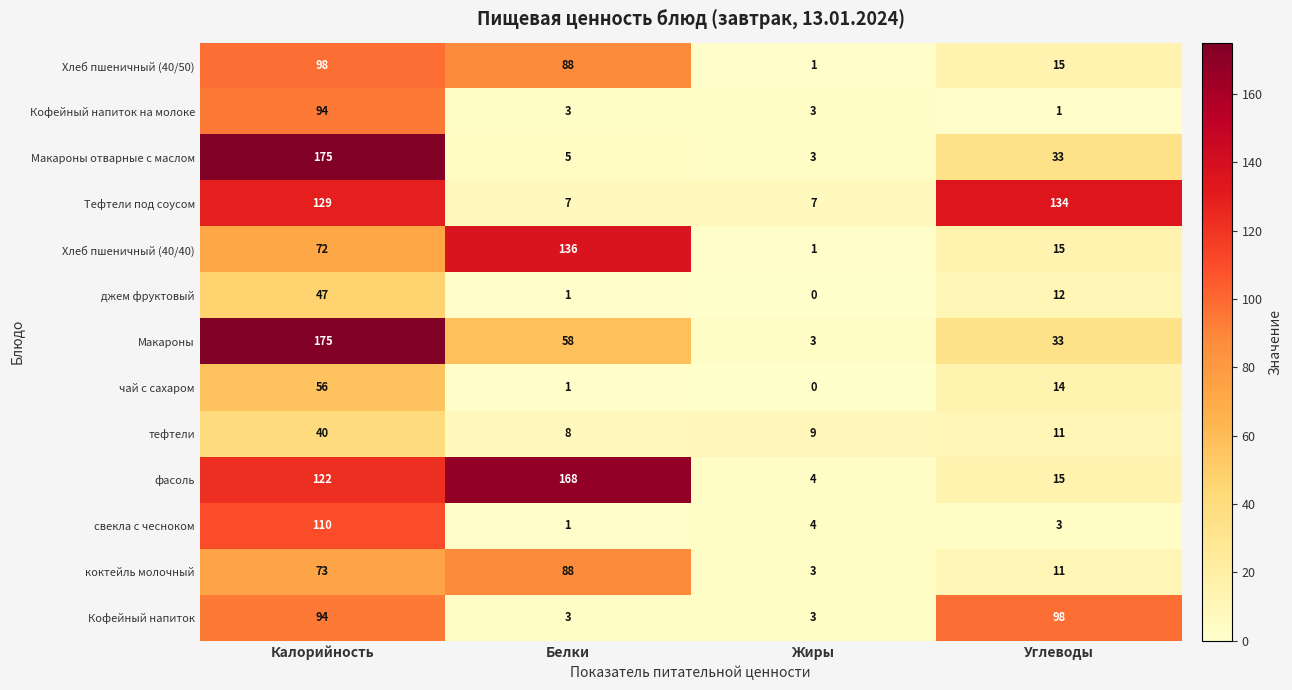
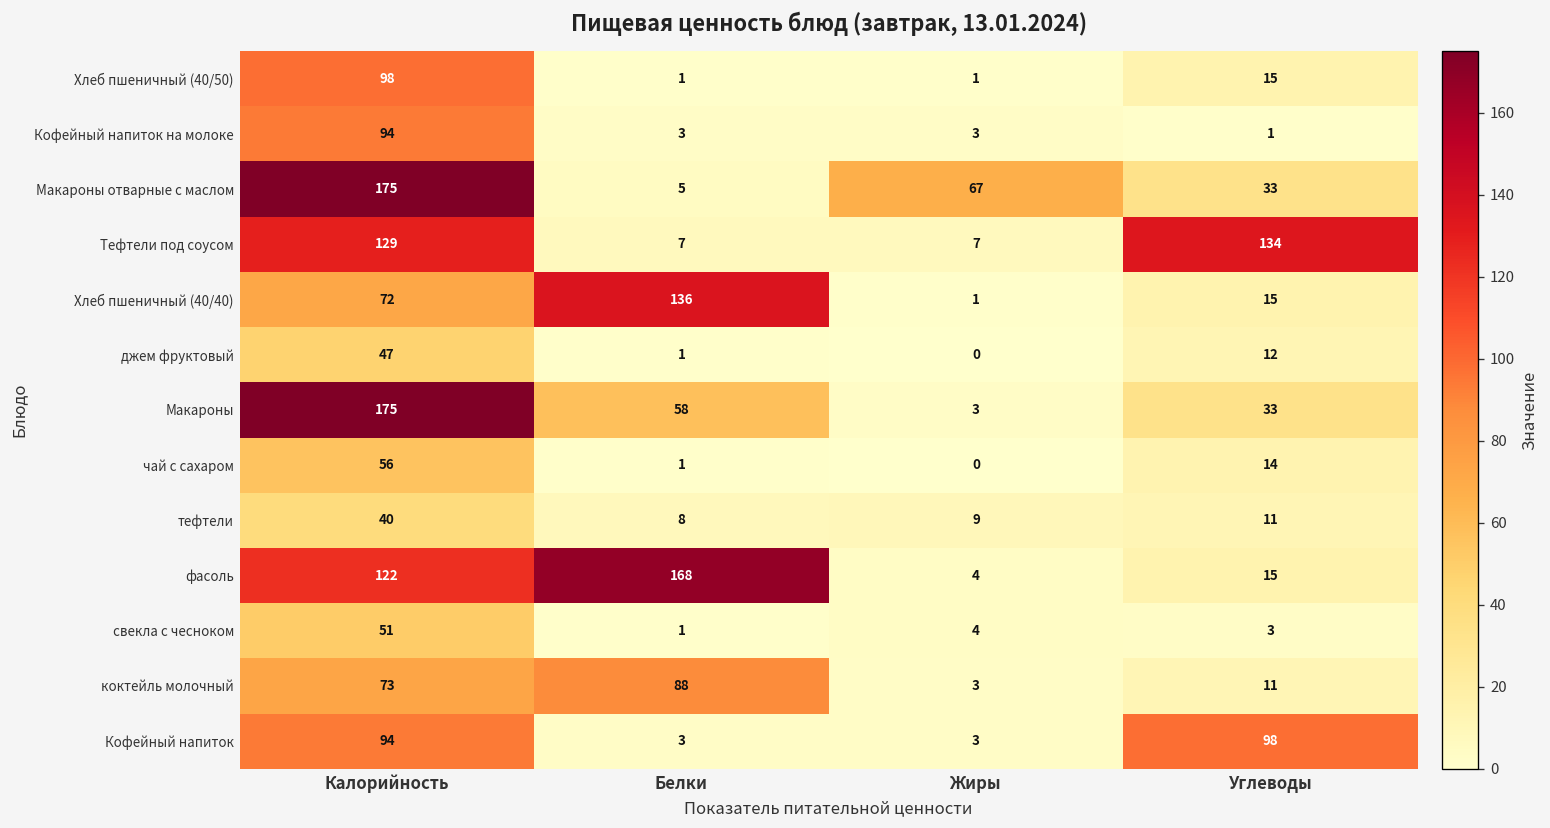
  {
    "Хлеб пшеничный (40/50)": {
      "Калорийность": 98,
-     "Белки": 88,
+     "Белки": 1,
      "Жиры": 1,
      "Углеводы": 15
    },
    "Кофейный напиток на молоке": {
      "Калорийность": 94,
      "Белки": 3,
      "Жиры": 3,
      "Углеводы": 1
    },
    "Макароны отварные с маслом": {
      "Калорийность": 175,
      "Белки": 5,
-     "Жиры": 3,
+     "Жиры": 67,
      "Углеводы": 33
    },
    "Тефтели под соусом": {
      "Калорийность": 129,
      "Белки": 7,
      "Жиры": 7,
      "Углеводы": 134
    },
    "Хлеб пшеничный (40/40)": {
      "Калорийность": 72,
      "Белки": 136,
      "Жиры": 1,
      "Углеводы": 15
    },
    "джем фруктовый": {
      "Калорийность": 47,
      "Белки": 1,
      "Жиры": 0,
      "Углеводы": 12
    },
    "Макароны": {
      "Калорийность": 175,
      "Белки": 58,
      "Жиры": 3,
      "Углеводы": 33
    },
    "чай с сахаром": {
      "Калорийность": 56,
      "Белки": 1,
      "Жиры": 0,
      "Углеводы": 14
    },
    "тефтели": {
      "Калорийность": 40,
      "Белки": 8,
      "Жиры": 9,
      "Углеводы": 11
    },
    "фасоль": {
      "Калорийность": 122,
      "Белки": 168,
      "Жиры": 4,
      "Углеводы": 15
    },
    "свекла с чесноком": {
-     "Калорийность": 110,
+     "Калорийность": 51,
      "Белки": 1,
      "Жиры": 4,
      "Углеводы": 3
    },
    "коктейль молочный": {
      "Калорийность": 73,
      "Белки": 88,
      "Жиры": 3,
      "Углеводы": 11
    },
    "Кофейный напиток": {
      "Калорийность": 94,
      "Белки": 3,
      "Жиры": 3,
      "Углеводы": 98
    }
  }
